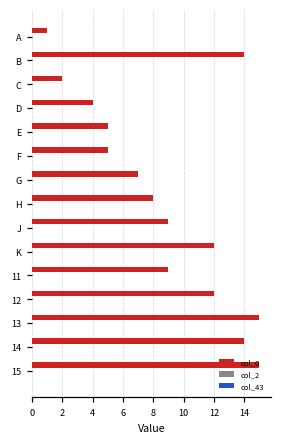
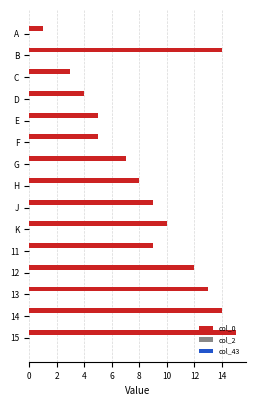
  {
    "col_0": {
      "A": 1,
      "B": 14,
-     "C": 2,
+     "C": 3,
      "D": 4,
      "E": 5,
      "F": 5,
      "G": 7,
      "H": 8,
      "J": 9,
-     "K": 12,
+     "K": 10,
      "11": 9,
      "12": 12,
-     "13": 15,
+     "13": 13,
      "14": 14,
      "15": 15
    },
    "col_2": {
      "A": 0,
      "B": 0,
      "C": 0,
      "D": 0,
      "E": 0,
      "F": 0,
      "G": 0,
      "H": 0,
      "J": 0,
      "K": 0,
      "11": 0,
      "12": 0,
      "13": 0,
      "14": 0,
      "15": 0
    },
    "col_43": {
      "A": 0,
      "B": 0,
      "C": 0,
      "D": 0,
      "E": 0,
      "F": 0,
      "G": 0,
      "H": 0,
      "J": 0,
      "K": 0,
      "11": 0,
      "12": 0,
      "13": 0,
      "14": 0,
      "15": 0
    }
  }
